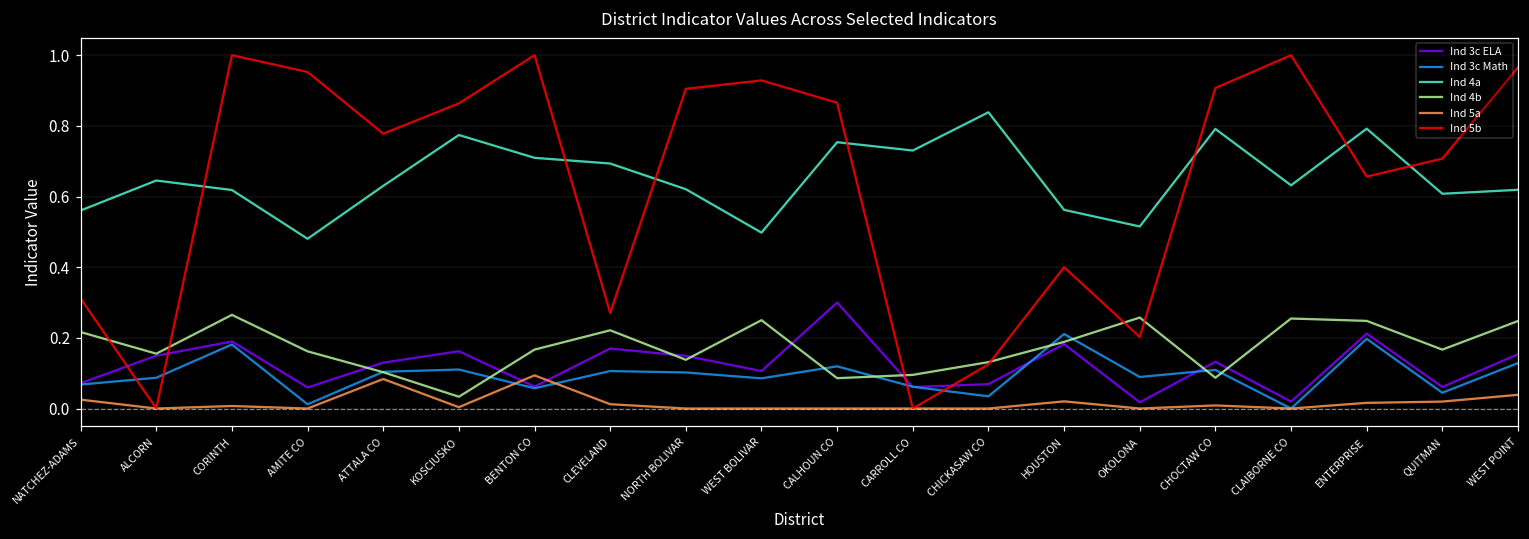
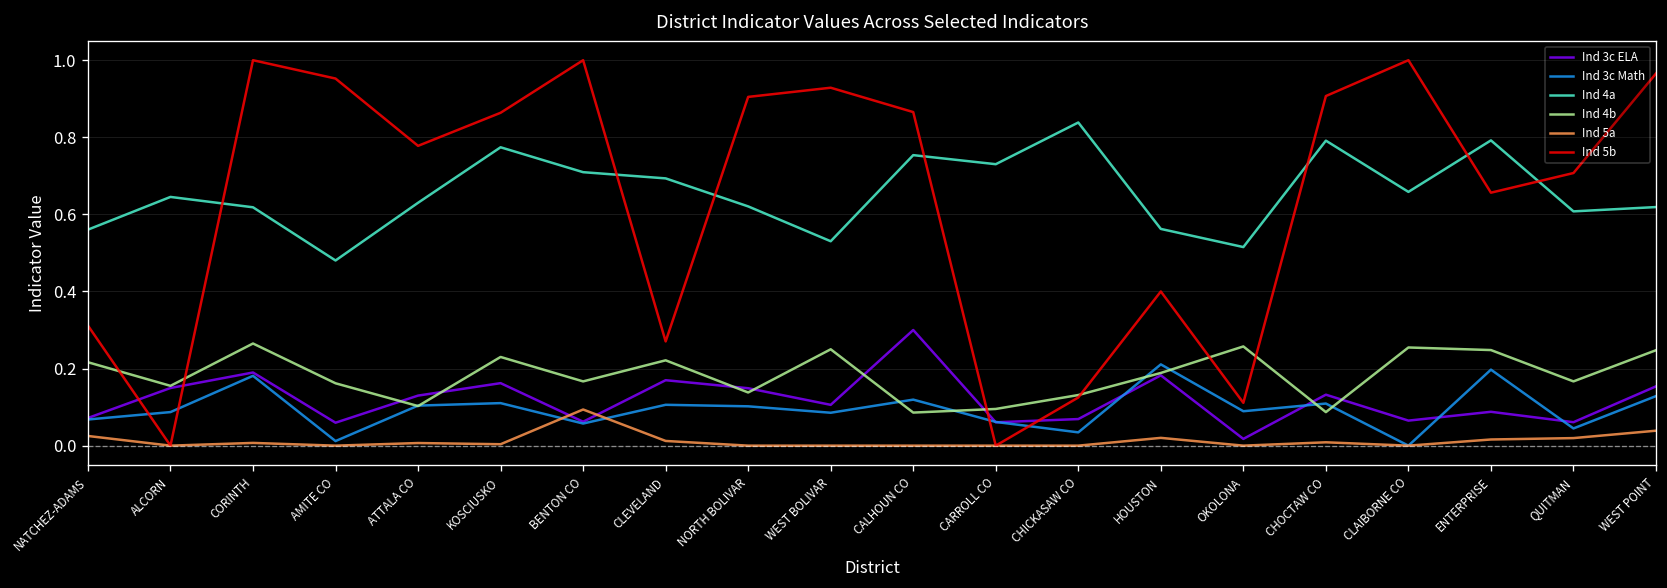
  {
    "Ind 3c ELA": {
      "CORINTH": 0.19,
      "AMITE CO": 0.06,
      "ATTALA CO": 0.13,
      "KOSCIUSKO": 0.16,
      "CLEVELAND": 0.17,
      "NORTH BOLIVAR": 0.15,
      "WEST BOLIVAR": 0.11,
      "CALHOUN CO": 0.30,
      "CHICKASAW CO": 0.07,
      "OKOLONA": 0.02,
      "CHOCTAW CO": 0.13,
-     "CLAIBORNE CO": 0.02,
-     "ENTERPRISE": 0.21,
+     "CLAIBORNE CO": 0.06,
+     "ENTERPRISE": 0.09,
      "QUITMAN": 0.06,
      "WEST POINT": 0.15
    },
    "Ind 3c Math": {
      "ALCORN": 0.09,
      "CORINTH": 0.18,
      "AMITE CO": 0.01,
      "KOSCIUSKO": 0.11,
      "CLEVELAND": 0.11,
      "NORTH BOLIVAR": 0.10,
      "WEST BOLIVAR": 0.09,
      "CALHOUN CO": 0.12,
      "CHICKASAW CO": 0.03,
      "HOUSTON": 0.21,
      "OKOLONA": 0.09,
      "CHOCTAW CO": 0.11,
      "ENTERPRISE": 0.20,
      "QUITMAN": 0.04,
      "WEST POINT": 0.13
    },
    "Ind 4a": {
      "NATCHEZ-ADAMS": 0.56,
      "ALCORN": 0.65,
      "CORINTH": 0.62,
      "AMITE CO": 0.48,
      "ATTALA CO": 0.63,
      "KOSCIUSKO": 0.77,
      "BENTON CO": 0.71,
      "CLEVELAND": 0.69,
      "NORTH BOLIVAR": 0.62,
-     "WEST BOLIVAR": 0.50,
+     "WEST BOLIVAR": 0.53,
      "CALHOUN CO": 0.75,
      "CARROLL CO": 0.73,
      "CHICKASAW CO": 0.84,
      "HOUSTON": 0.56,
      "OKOLONA": 0.52,
      "CHOCTAW CO": 0.79,
-     "CLAIBORNE CO": 0.63,
+     "CLAIBORNE CO": 0.66,
      "ENTERPRISE": 0.79,
      "QUITMAN": 0.61,
      "WEST POINT": 0.62
    },
    "Ind 4b": {
      "NATCHEZ-ADAMS": 0.22,
      "CORINTH": 0.27,
      "AMITE CO": 0.16,
-     "KOSCIUSKO": 0.03,
+     "KOSCIUSKO": 0.23,
      "BENTON CO": 0.17,
      "CLEVELAND": 0.22,
      "NORTH BOLIVAR": 0.14,
      "WEST BOLIVAR": 0.25,
      "CALHOUN CO": 0.09,
      "CARROLL CO": 0.10,
      "OKOLONA": 0.26,
      "CHOCTAW CO": 0.09,
      "CLAIBORNE CO": 0.25,
      "ENTERPRISE": 0.25,
      "QUITMAN": 0.17,
      "WEST POINT": 0.25
    },
    "Ind 5a": {
      "NATCHEZ-ADAMS": 0.03,
      "CORINTH": 0.01,
      "AMITE CO": 0.00,
-     "ATTALA CO": 0.08,
+     "ATTALA CO": 0.01,
      "KOSCIUSKO": 0.00,
      "BENTON CO": 0.09,
      "CLEVELAND": 0.01,
      "NORTH BOLIVAR": 0.00,
      "WEST BOLIVAR": 0.00,
      "CALHOUN CO": 0.00,
      "CHICKASAW CO": 0.00,
      "HOUSTON": 0.02,
      "OKOLONA": 0.00,
      "CHOCTAW CO": 0.01,
      "ENTERPRISE": 0.02,
      "QUITMAN": 0.02,
      "WEST POINT": 0.04
    },
    "Ind 5b": {
      "NATCHEZ-ADAMS": 0.31,
      "CORINTH": 1.00,
      "AMITE CO": 0.95,
      "ATTALA CO": 0.78,
      "KOSCIUSKO": 0.86,
      "BENTON CO": 1.00,
      "CLEVELAND": 0.27,
      "NORTH BOLIVAR": 0.90,
      "WEST BOLIVAR": 0.93,
      "CALHOUN CO": 0.87,
      "HOUSTON": 0.40,
-     "OKOLONA": 0.20,
+     "OKOLONA": 0.11,
      "CHOCTAW CO": 0.91,
      "CLAIBORNE CO": 1.00,
      "ENTERPRISE": 0.66,
      "QUITMAN": 0.71,
      "WEST POINT": 0.97
    }
  }
